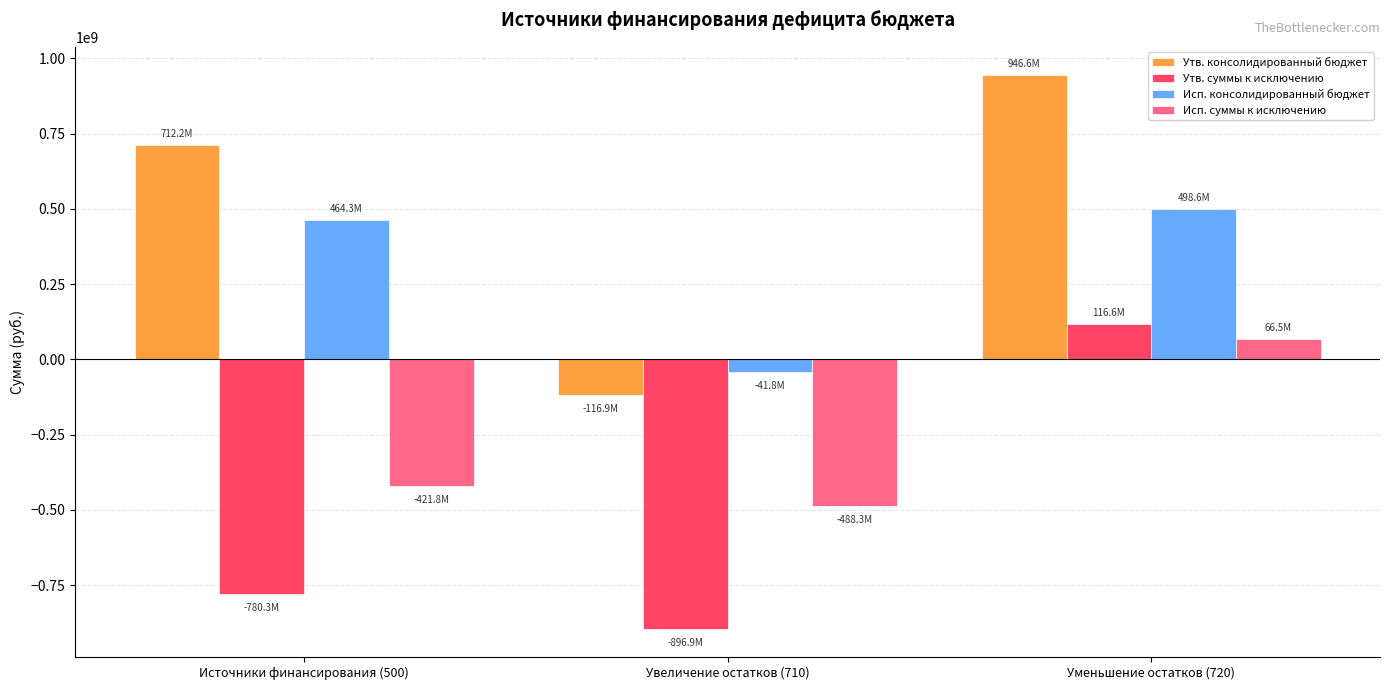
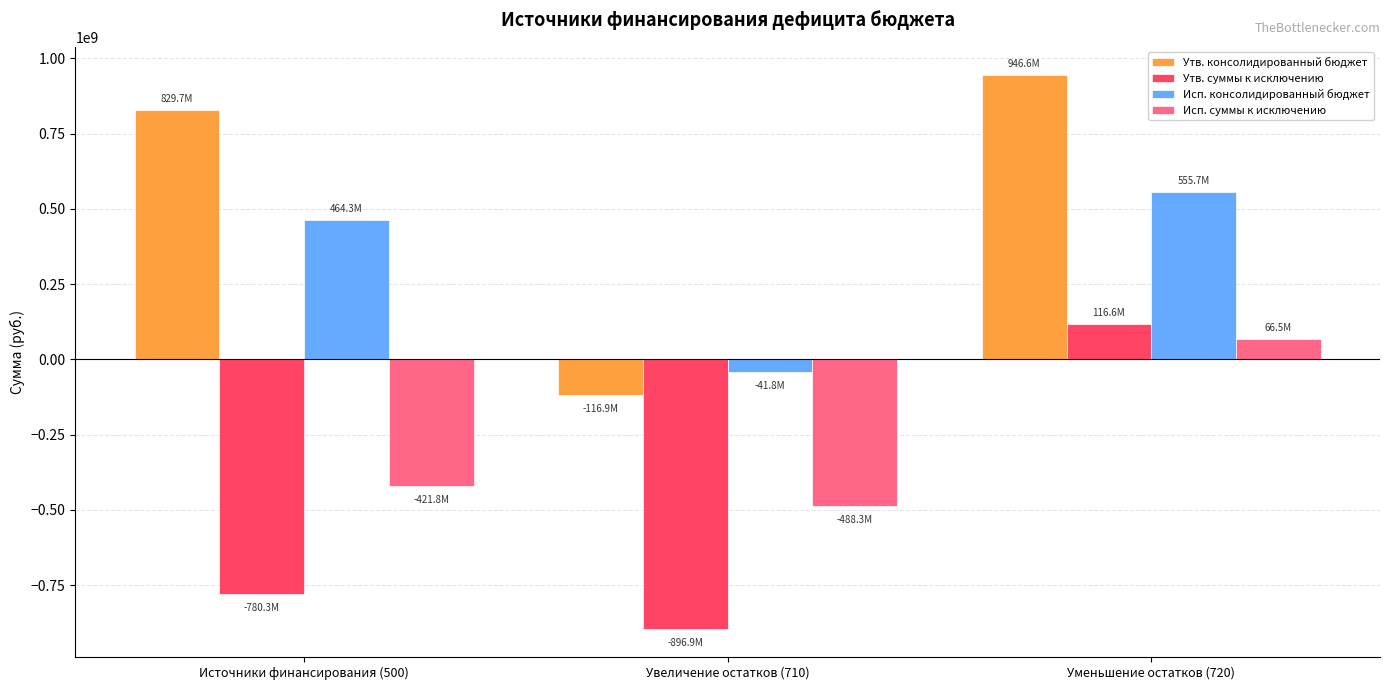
  {
    "Утв. консолидированный бюджет": {
-     "Источники финансирования (500)": "712.2M",
+     "Источники финансирования (500)": "829.7M",
      "Увеличение остатков (710)": "-116.9M",
      "Уменьшение остатков (720)": "946.6M"
    },
    "Исп. консолидированный бюджет": {
      "Источники финансирования (500)": "464.3M",
      "Увеличение остатков (710)": "-41.8M",
-     "Уменьшение остатков (720)": "498.6M"
+     "Уменьшение остатков (720)": "555.7M"
    }
  }
